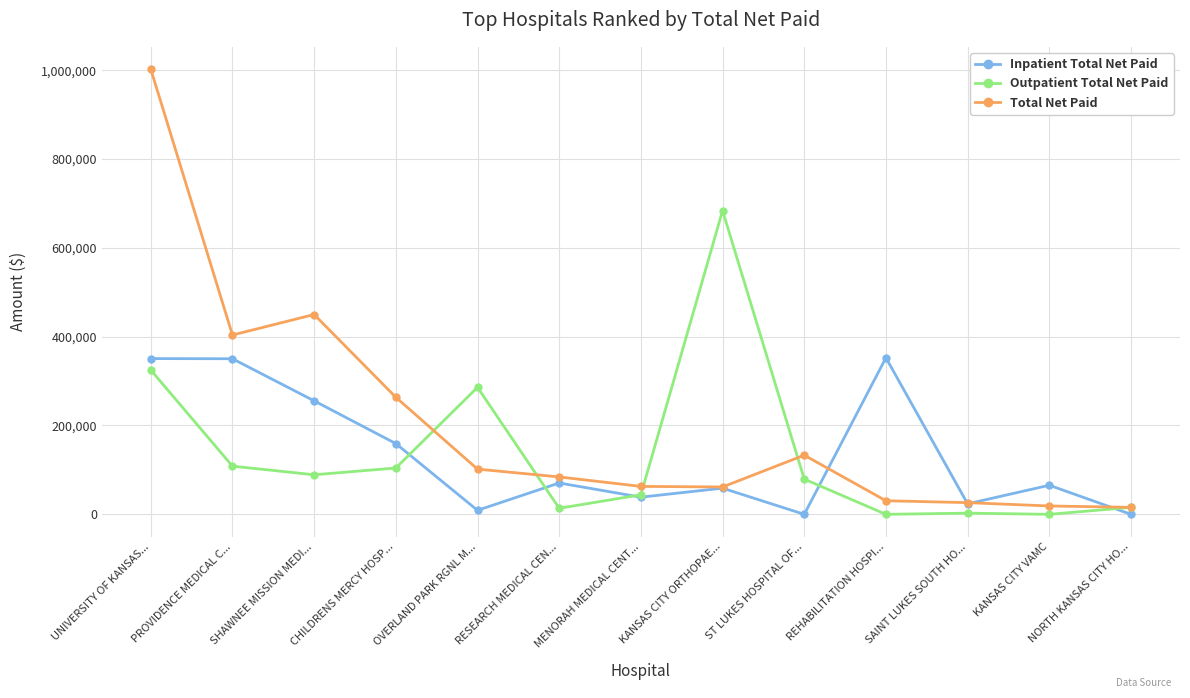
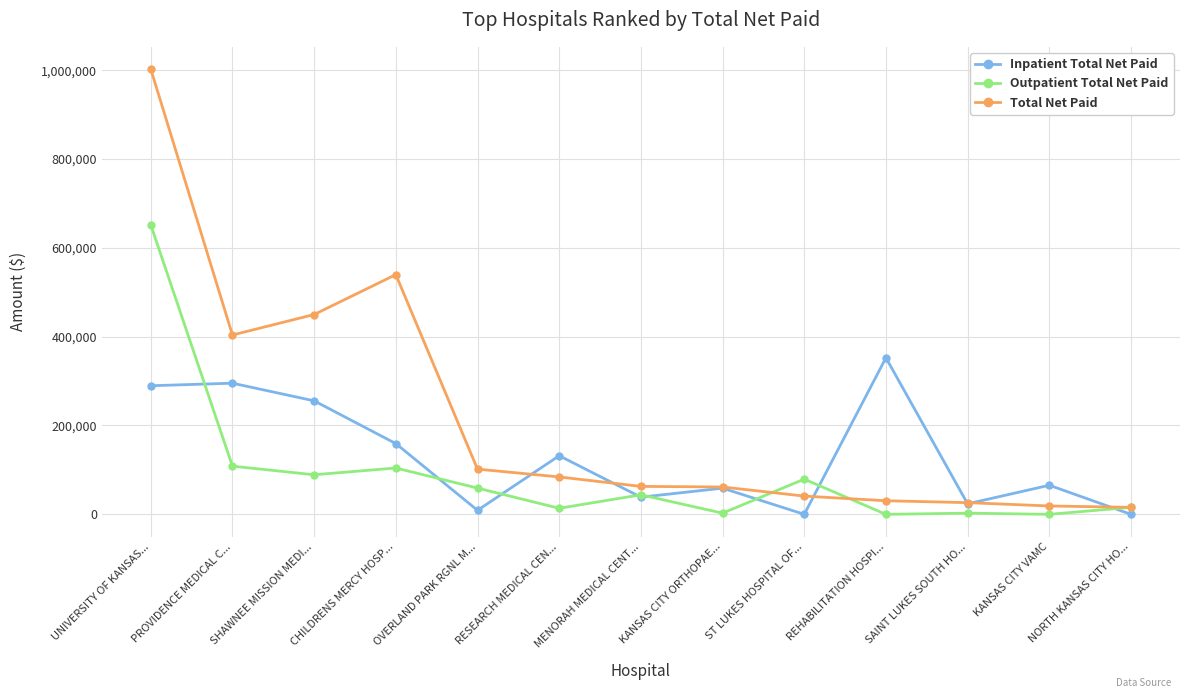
  {
    "Inpatient Total Net Paid": {
-     "UNIVERSITY OF KANSAS...": "350,000",
-     "PROVIDENCE MEDICAL C...": "350,000",
+     "UNIVERSITY OF KANSAS...": "290,000",
+     "PROVIDENCE MEDICAL C...": "300,000",
      "SHAWNEE MISSION MEDI...": "260,000",
      "CHILDRENS MERCY HOSP...": "160,000",
      "OVERLAND PARK RGNL M...": "10,000",
-     "RESEARCH MEDICAL CEN...": "70,000",
+     "RESEARCH MEDICAL CEN...": "130,000",
      "ST LUKES HOSPITAL OF...": "0",
      "REHABILITATION HOSPI...": "350,000",
      "KANSAS CITY VAMC": "70,000",
      "NORTH KANSAS CITY HO...": "0"
    },
    "Outpatient Total Net Paid": {
-     "UNIVERSITY OF KANSAS...": "320,000",
+     "UNIVERSITY OF KANSAS...": "650,000",
      "PROVIDENCE MEDICAL C...": "110,000",
      "SHAWNEE MISSION MEDI...": "90,000",
      "CHILDRENS MERCY HOSP...": "100,000",
-     "OVERLAND PARK RGNL M...": "290,000",
+     "OVERLAND PARK RGNL M...": "60,000",
      "RESEARCH MEDICAL CEN...": "10,000",
-     "KANSAS CITY ORTHOPAE...": "680,000",
+     "KANSAS CITY ORTHOPAE...": "0",
      "ST LUKES HOSPITAL OF...": "80,000",
      "REHABILITATION HOSPI...": "0",
      "SAINT LUKES SOUTH HO...": "0",
      "KANSAS CITY VAMC": "0"
    },
    "Total Net Paid": {
      "UNIVERSITY OF KANSAS...": "1,000,000",
      "PROVIDENCE MEDICAL C...": "400,000",
      "SHAWNEE MISSION MEDI...": "450,000",
-     "CHILDRENS MERCY HOSP...": "260,000",
+     "CHILDRENS MERCY HOSP...": "540,000",
      "OVERLAND PARK RGNL M...": "100,000",
      "RESEARCH MEDICAL CEN...": "80,000",
      "MENORAH MEDICAL CENT...": "60,000",
-     "ST LUKES HOSPITAL OF...": "130,000",
+     "ST LUKES HOSPITAL OF...": "40,000",
      "REHABILITATION HOSPI...": "30,000",
      "KANSAS CITY VAMC": "20,000"
    }
  }
